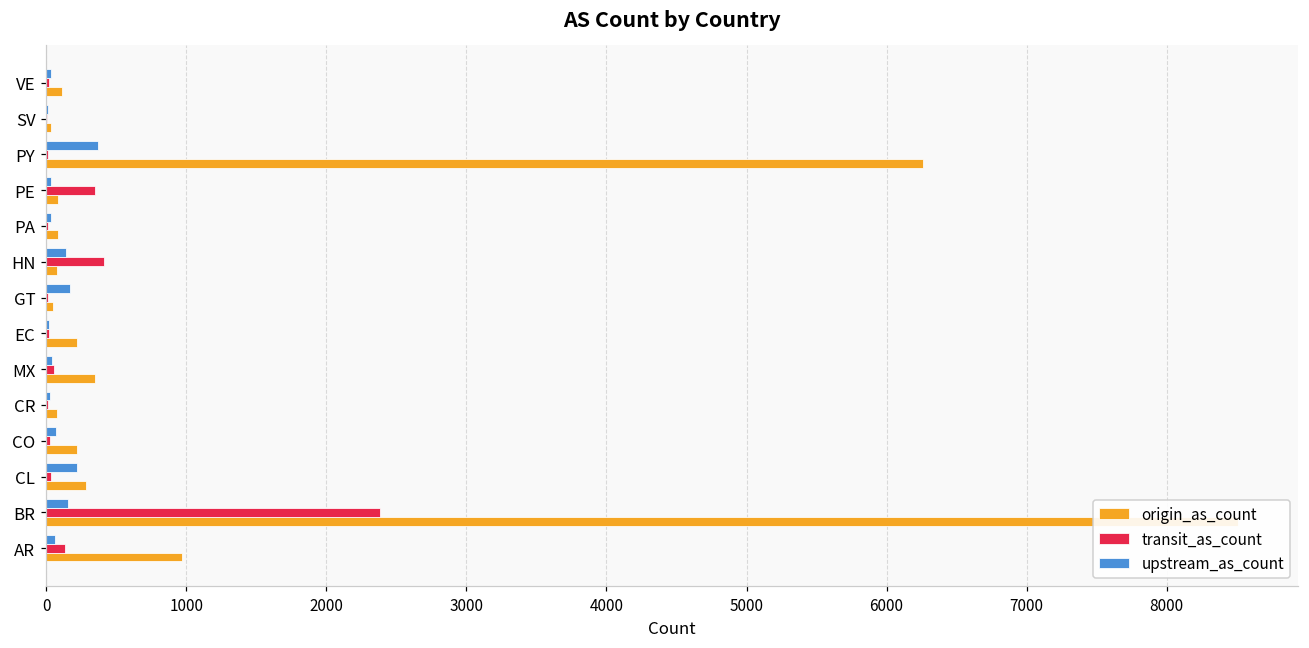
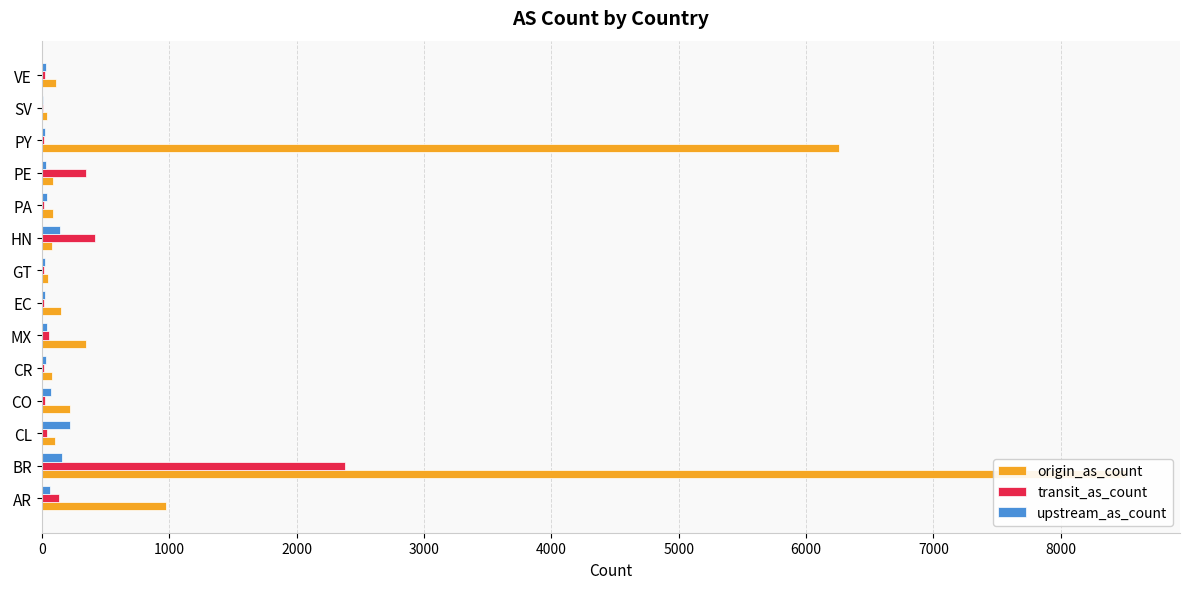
  {
    "origin_as_count": {
      "VE": 110,
      "SV": 40,
      "PY": 6260,
      "PE": 90,
      "PA": 80,
      "HN": 80,
      "GT": 50,
-     "EC": 220,
+     "EC": 150,
      "MX": 350,
      "CR": 80,
      "CO": 220,
-     "CL": 290,
+     "CL": 100,
      "AR": 970
    },
    "transit_as_count": {
      "VE": 20,
      "PE": 350,
      "HN": 410,
      "EC": 20,
      "MX": 60,
      "CO": 30,
      "CL": 40,
      "BR": 2380,
      "AR": 130
    },
    "upstream_as_count": {
      "VE": 40,
-     "PY": 370,
+     "PY": 20,
      "PE": 30,
      "PA": 40,
      "HN": 140,
-     "GT": 170,
+     "GT": 20,
      "EC": 20,
      "MX": 40,
      "CR": 30,
      "CO": 70,
      "CL": 220,
      "BR": 160,
      "AR": 70
    }
  }
